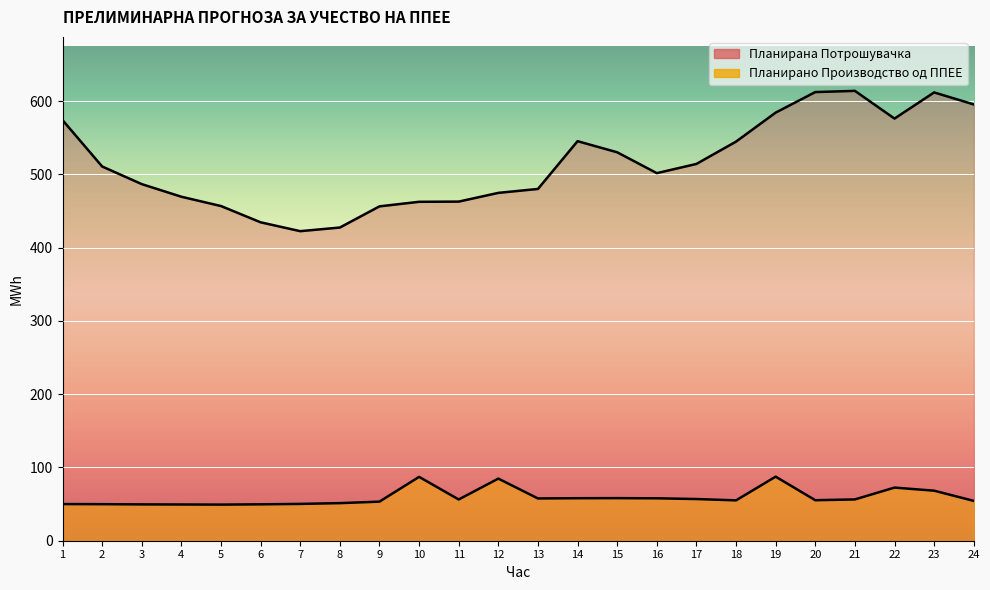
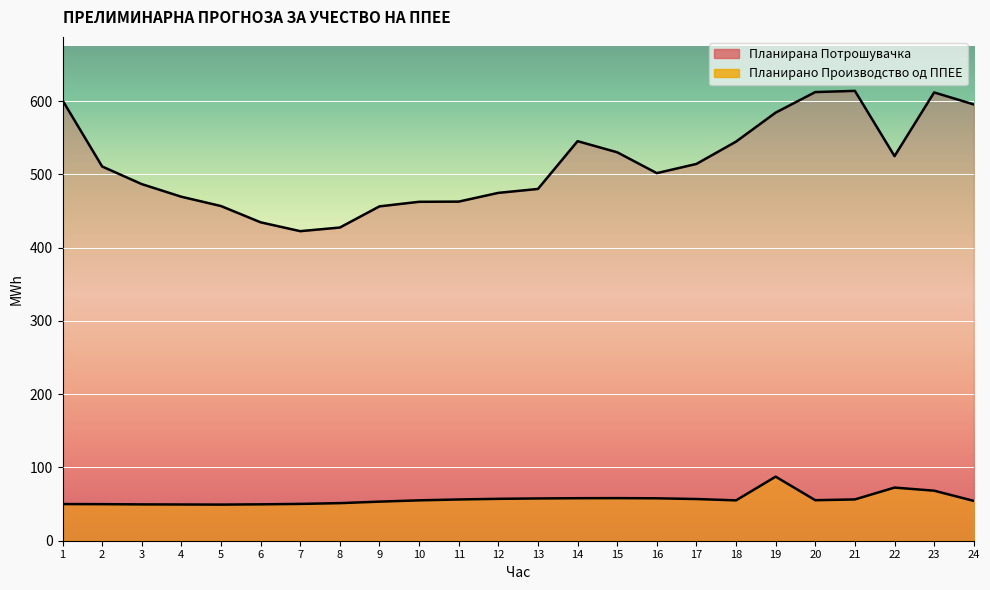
  {
    "Планирана Потрошувачка": {
-     "1": 570,
+     "1": 600,
      "2": 510,
      "3": 490,
      "4": 470,
      "5": 460,
      "6": 430,
      "7": 420,
      "8": 430,
      "9": 460,
      "10": 460,
      "11": 460,
      "12": 470,
      "13": 480,
      "14": 550,
      "15": 530,
      "16": 500,
      "17": 510,
      "18": 540,
      "19": 580,
      "20": 610,
      "21": 610,
-     "22": 580,
+     "22": 520,
      "23": 610,
      "24": 600
    },
    "Планирано Производство од ППЕЕ": {
      "1": 50,
      "2": 50,
      "3": 50,
      "4": 50,
      "5": 50,
      "6": 50,
      "7": 50,
      "8": 50,
      "9": 50,
-     "10": 90,
+     "10": 60,
      "11": 60,
-     "12": 80,
+     "12": 60,
      "13": 60,
      "14": 60,
      "15": 60,
      "16": 60,
      "17": 60,
      "18": 60,
      "19": 90,
      "20": 60,
      "21": 60,
      "22": 70,
      "23": 70,
      "24": 50
    }
  }
